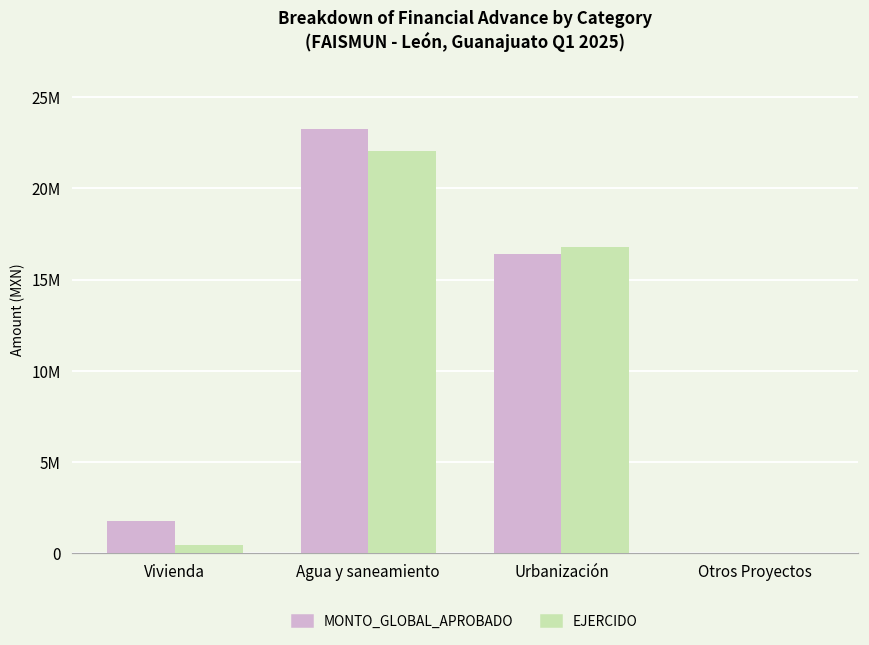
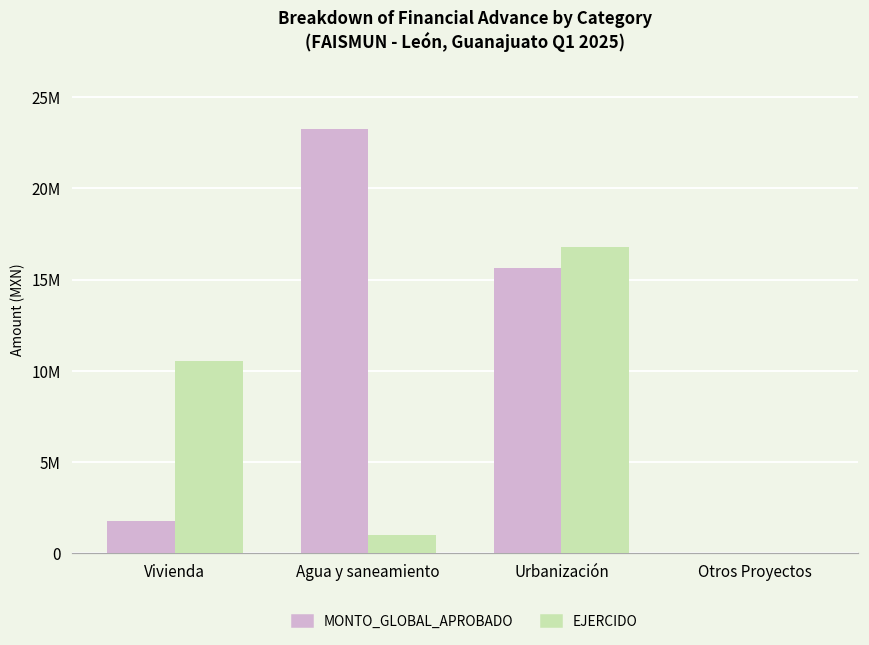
  {
    "MONTO_GLOBAL_APROBADO": {
      "Vivienda": 1700000,
      "Agua y saneamiento": 23200000,
-     "Urbanización": 16400000
+     "Urbanización": 15600000
    },
    "EJERCIDO": {
-     "Vivienda": 400000,
-     "Agua y saneamiento": 22100000,
+     "Vivienda": 10500000,
+     "Agua y saneamiento": 1000000,
      "Urbanización": 16800000
    }
  }
